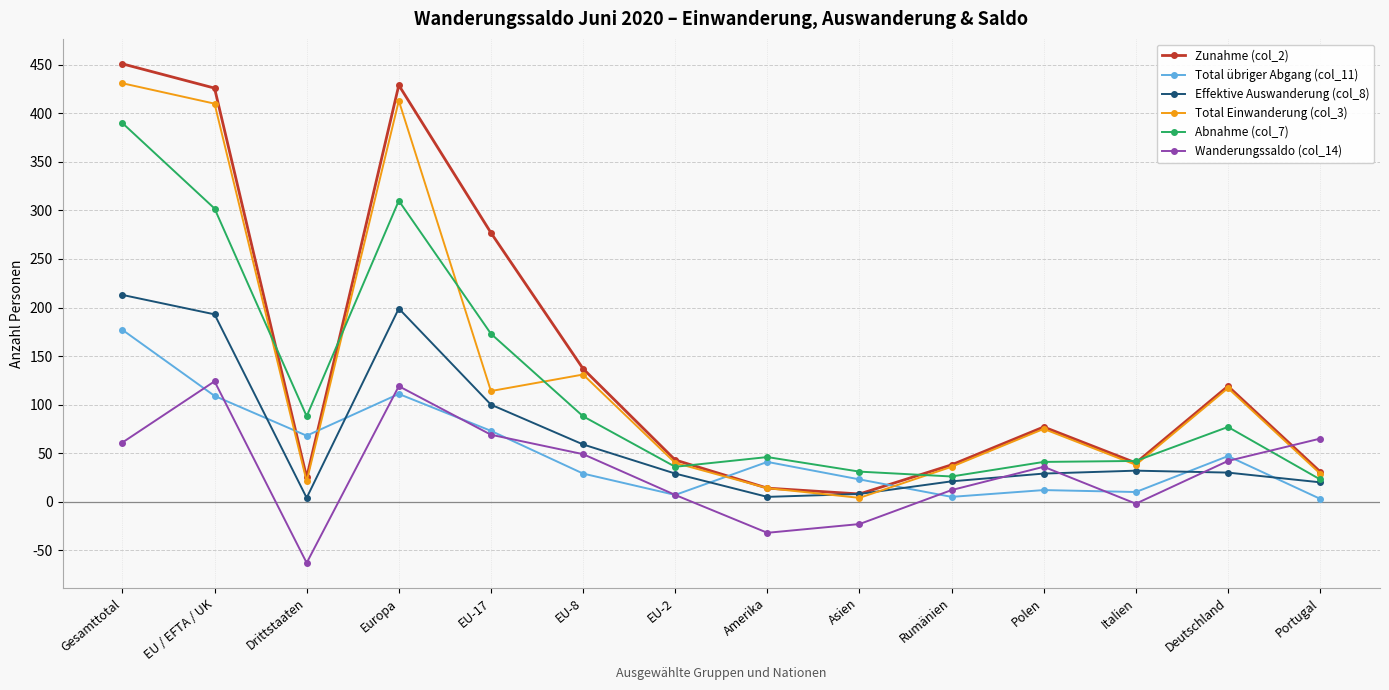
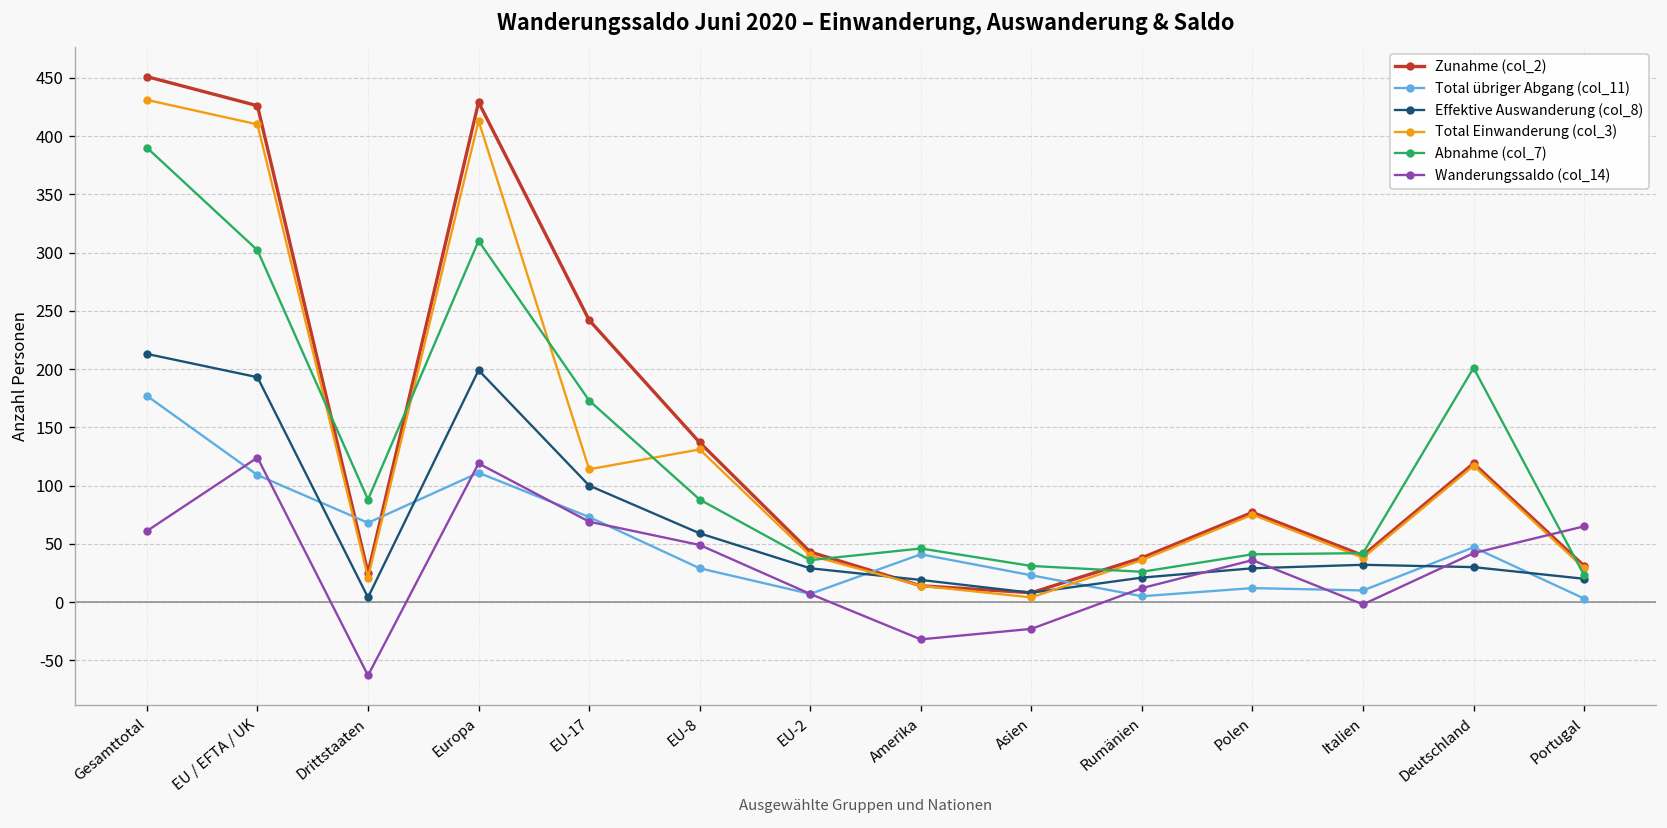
  {
    "Zunahme (col_2)": {
      "Gesamttotal": 450,
      "EU / EFTA / UK": 430,
      "Drittstaaten": 30,
      "Europa": 430,
-     "EU-17": 280,
+     "EU-17": 240,
      "EU-8": 140,
      "EU-2": 40
    },
    "Total übriger Abgang (col_11)": {
      "Gesamttotal": 180,
      "EU / EFTA / UK": 110,
      "Drittstaaten": 70,
      "Europa": 110,
      "EU-17": 70,
      "EU-8": 30,
      "Amerika": 40,
      "Asien": 20,
      "Rumänien": 10,
      "Polen": 10,
      "Italien": 10,
      "Deutschland": 50,
      "Portugal": 0
    },
    "Effektive Auswanderung (col_8)": {
      "Gesamttotal": 210,
      "EU / EFTA / UK": 190,
      "Drittstaaten": 0,
      "Europa": 200,
      "EU-17": 100,
      "EU-8": 60,
      "EU-2": 30,
-     "Amerika": 10,
+     "Amerika": 20,
      "Rumänien": 20,
      "Polen": 30,
      "Italien": 30,
      "Deutschland": 30,
      "Portugal": 20
    },
    "Total Einwanderung (col_3)": {
      "Gesamttotal": 430,
      "EU / EFTA / UK": 410,
      "Drittstaaten": 20,
      "Europa": 410,
      "EU-17": 110,
      "EU-8": 130,
      "EU-2": 40,
      "Asien": 0
    },
    "Abnahme (col_7)": {
      "Gesamttotal": 390,
      "EU / EFTA / UK": 300,
      "Drittstaaten": 90,
      "Europa": 310,
      "EU-17": 170,
      "EU-8": 90,
      "EU-2": 40,
      "Amerika": 50,
      "Asien": 30,
      "Rumänien": 30,
      "Polen": 40,
-     "Deutschland": 80,
+     "Deutschland": 200,
      "Portugal": 20
    },
    "Wanderungssaldo (col_14)": {
      "Gesamttotal": 60,
      "EU / EFTA / UK": 120,
      "Drittstaaten": -60,
      "Europa": 120,
      "EU-17": 70,
      "EU-8": 50,
      "Amerika": -30,
      "Asien": -20,
      "Rumänien": 10,
      "Polen": 40,
      "Italien": 0,
      "Deutschland": 40,
      "Portugal": 70
    }
  }
